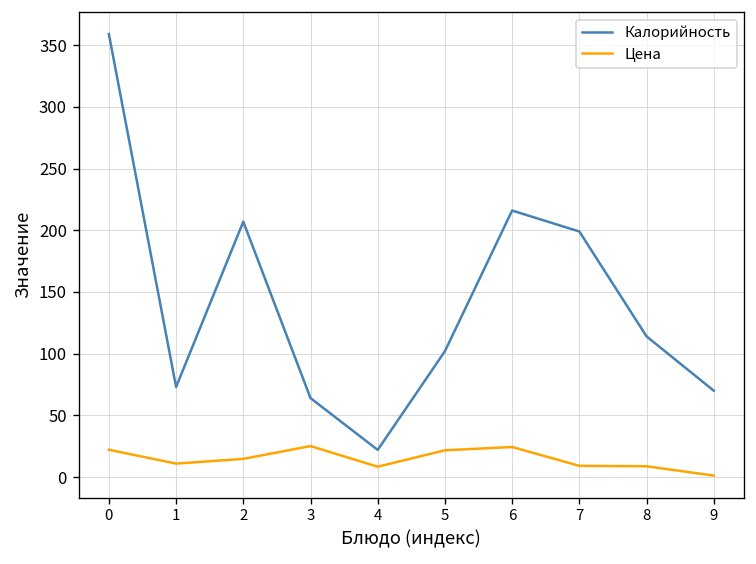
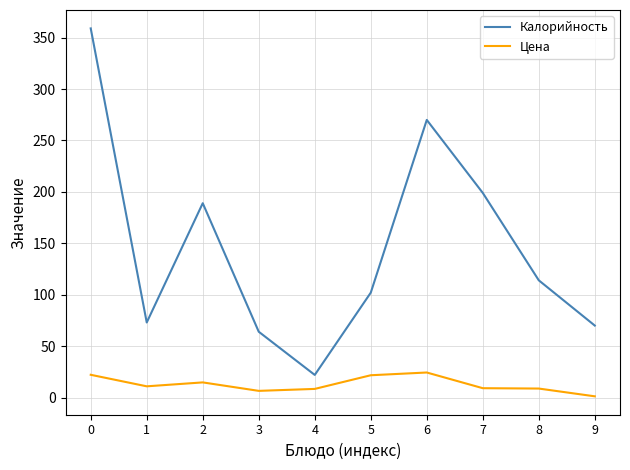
  {
    "Калорийность": {
      "0": 359,
      "1": 73,
-     "2": 207,
+     "2": 189,
      "3": 64,
      "4": 22,
      "5": 102,
-     "6": 216,
+     "6": 270,
      "7": 199,
      "8": 114,
      "9": 70
    },
    "Цена": {
      "0": 22,
      "1": 11,
      "2": 15,
-     "3": 25,
+     "3": 7,
      "4": 8,
      "5": 22,
      "6": 24,
      "7": 9,
      "8": 9,
      "9": 1
    }
  }
